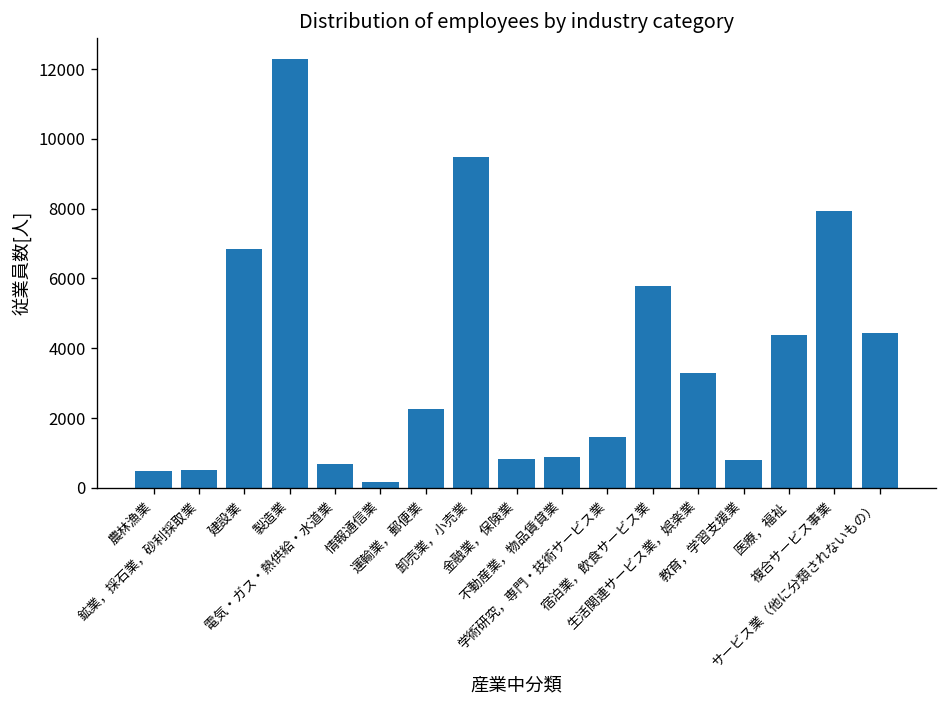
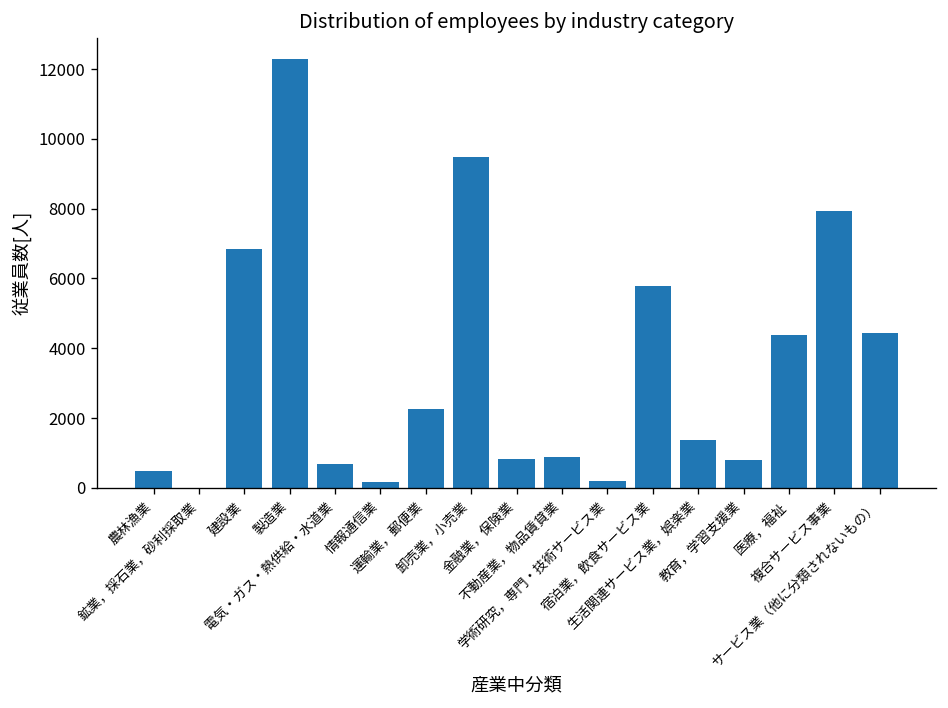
  {
    "農林漁業": 500,
-   "鉱業，採石業，砂利採取業": 500,
+   "鉱業，採石業，砂利採取業": 0,
    "建設業": 6900,
    "製造業": 12300,
    "電気・ガス・熱供給・水道業": 700,
    "情報通信業": 200,
    "運輸業，郵便業": 2300,
    "卸売業，小売業": 9500,
    "金融業，保険業": 800,
    "不動産業，物品賃貸業": 900,
-   "学術研究，専門・技術サービス業": 1400,
+   "学術研究，専門・技術サービス業": 200,
    "宿泊業，飲食サービス業": 5800,
-   "生活関連サービス業，娯楽業": 3300,
+   "生活関連サービス業，娯楽業": 1400,
    "教育，学習支援業": 800,
    "医療，福祉": 4400,
    "複合サービス事業": 7900,
    "サービス業（他に分類されないもの）": 4400
  }
